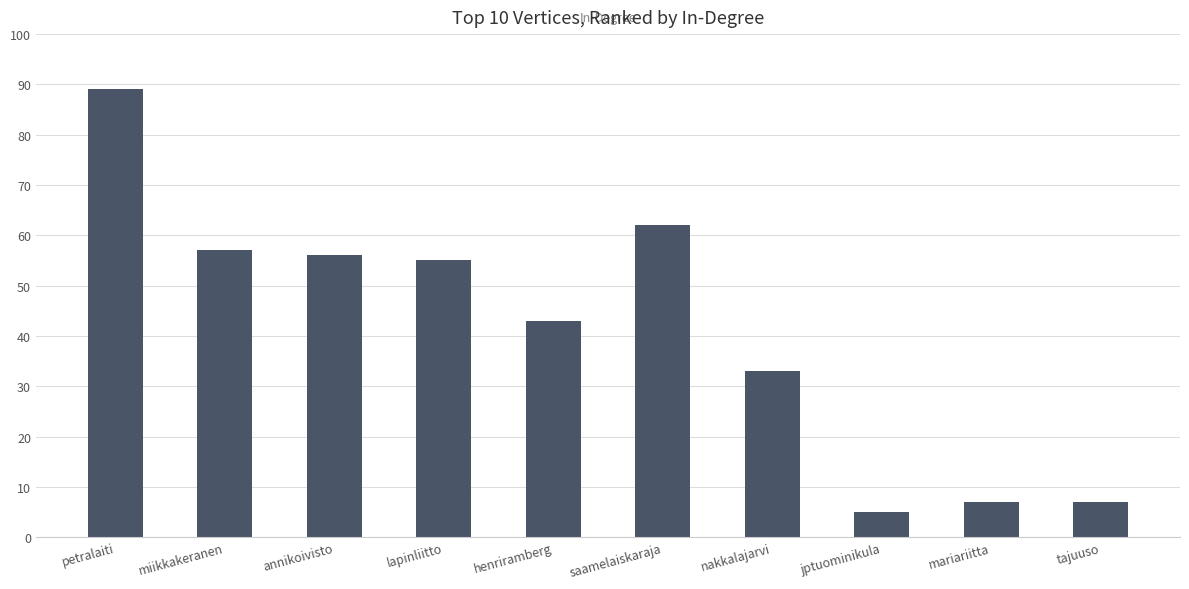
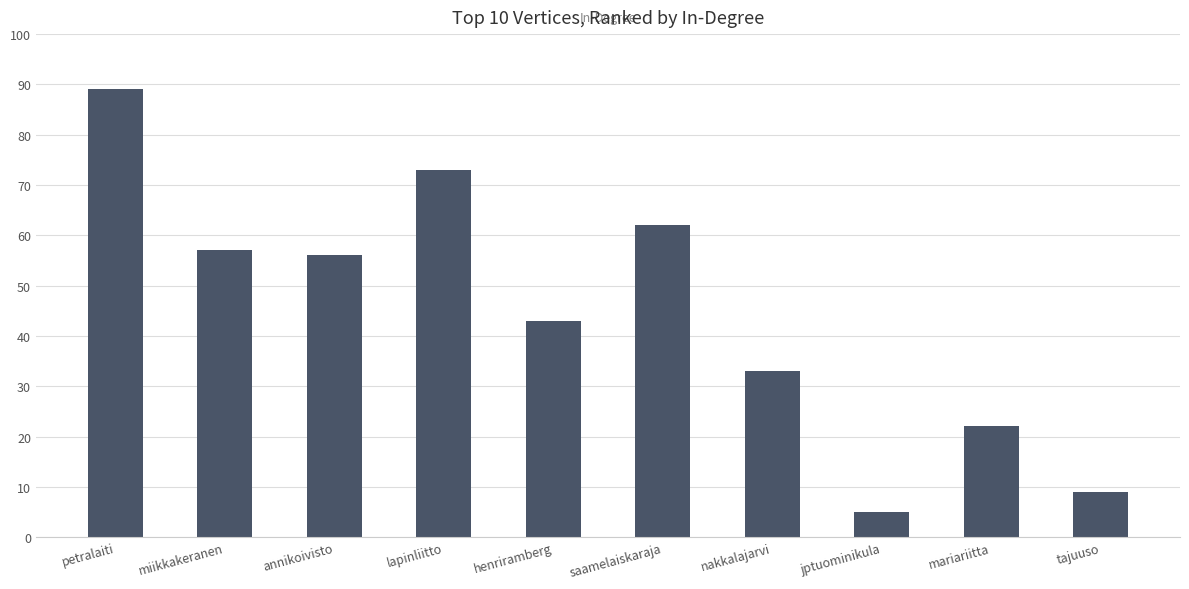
  {
    "petralaiti": 89,
    "miikkakeranen": 57,
    "annikoivisto": 56,
-   "lapinliitto": 55,
+   "lapinliitto": 73,
    "henriramberg": 43,
    "saamelaiskaraja": 62,
    "nakkalajarvi": 33,
    "jptuominikula": 5,
-   "mariariitta": 7,
-   "tajuuso": 7
+   "mariariitta": 22,
+   "tajuuso": 9
  }
